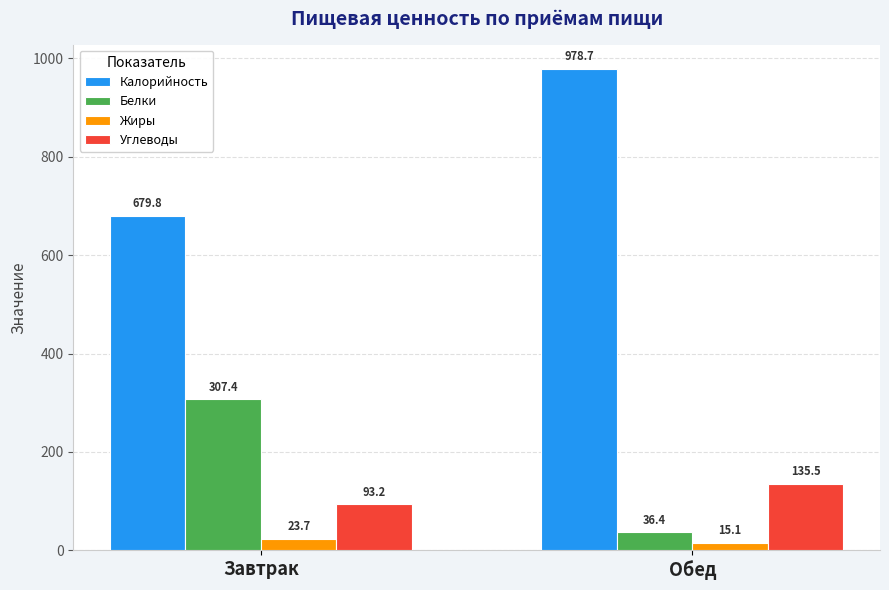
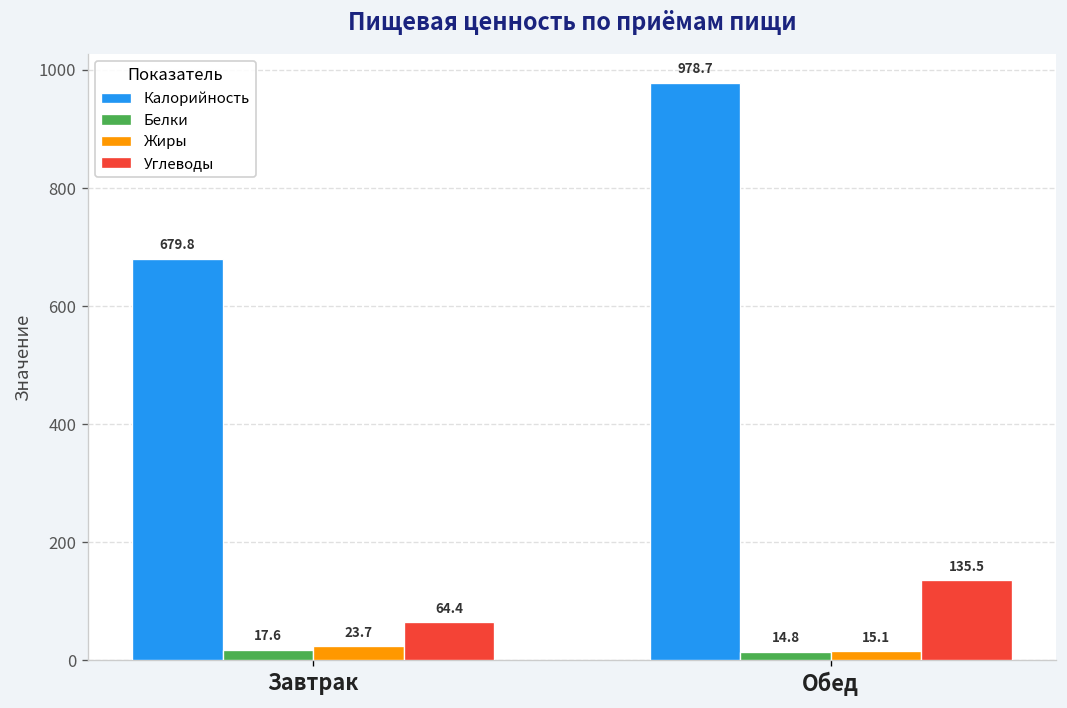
  {
    "Калорийность": {
      "Завтрак": 679.8,
      "Обед": 978.7
    },
    "Белки": {
-     "Завтрак": 307.4,
-     "Обед": 36.4
+     "Завтрак": 17.6,
+     "Обед": 14.8
    },
    "Жиры": {
      "Завтрак": 23.7,
      "Обед": 15.1
    },
    "Углеводы": {
-     "Завтрак": 93.2,
+     "Завтрак": 64.4,
      "Обед": 135.5
    }
  }
